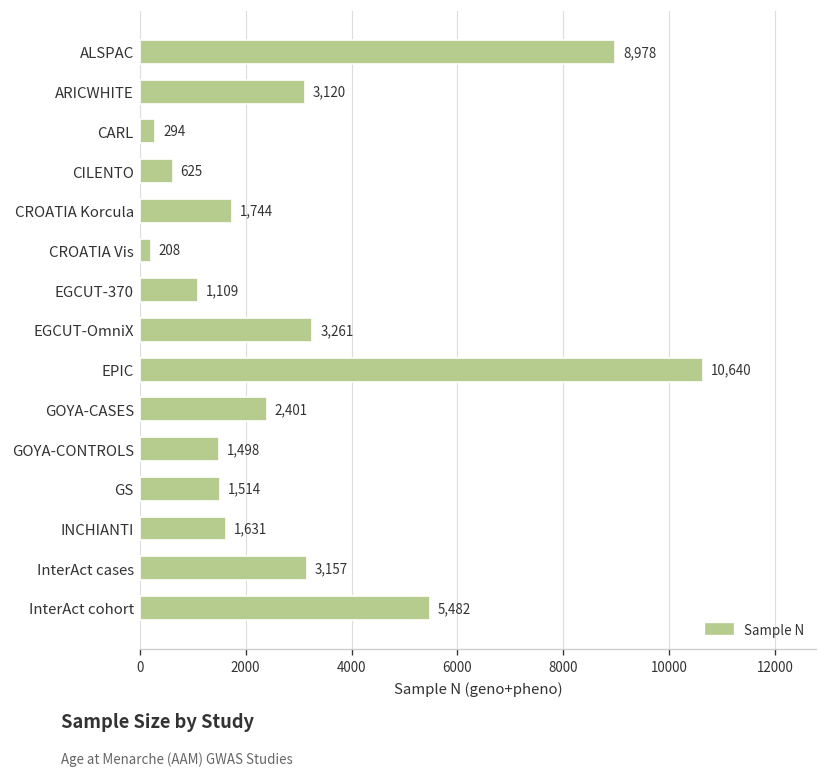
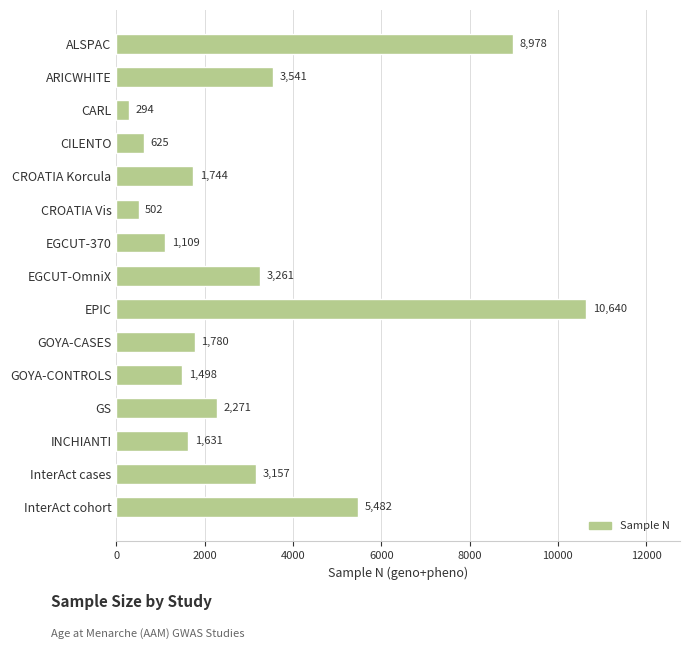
  {
    "ALSPAC": "8,978",
-   "ARICWHITE": "3,120",
+   "ARICWHITE": "3,541",
    "CARL": "294",
    "CILENTO": "625",
    "CROATIA Korcula": "1,744",
-   "CROATIA Vis": "208",
+   "CROATIA Vis": "502",
    "EGCUT-370": "1,109",
    "EGCUT-OmniX": "3,261",
    "EPIC": "10,640",
-   "GOYA-CASES": "2,401",
+   "GOYA-CASES": "1,780",
    "GOYA-CONTROLS": "1,498",
-   "GS": "1,514",
+   "GS": "2,271",
    "INCHIANTI": "1,631",
    "InterAct cases": "3,157",
    "InterAct cohort": "5,482"
  }
